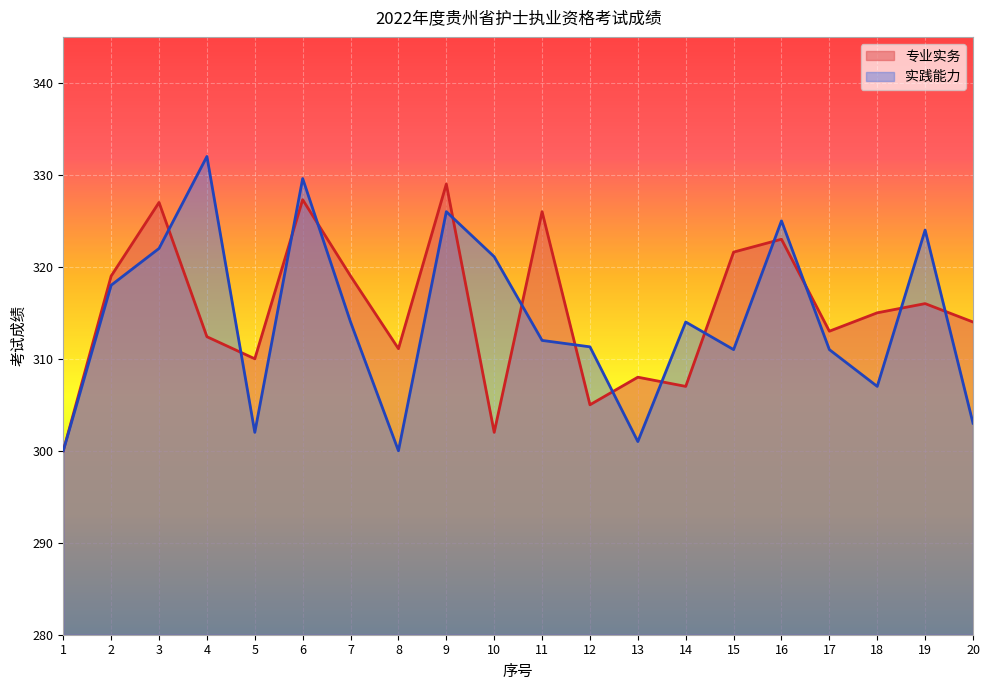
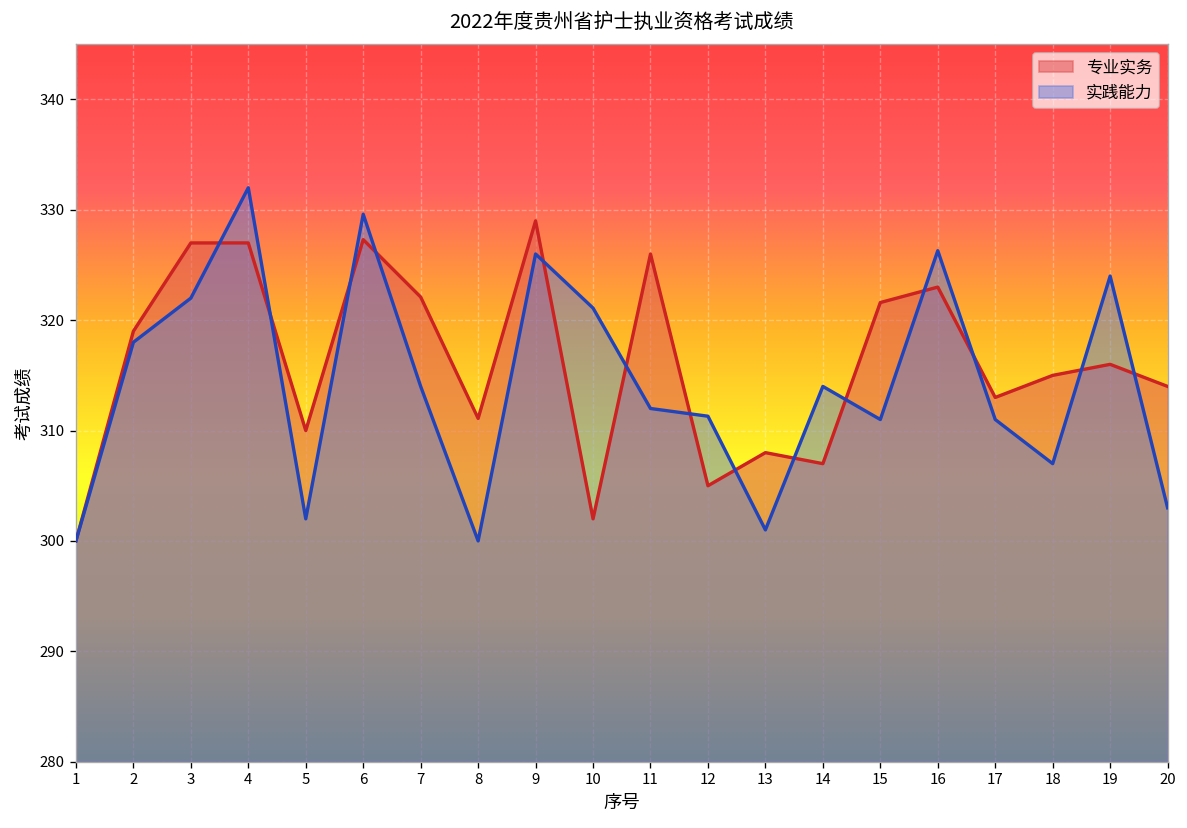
  {
    "专业实务": {
      "2": 319,
      "3": 327,
-     "4": 312,
+     "4": 327,
      "5": 310,
      "6": 327,
-     "7": 319,
+     "7": 322,
      "8": 311,
      "9": 329,
      "10": 302,
      "11": 326,
      "12": 305,
      "13": 308,
      "14": 307,
      "15": 322,
      "16": 323,
      "17": 313,
      "18": 315,
      "19": 316,
      "20": 314
    },
    "实践能力": {
      "2": 318,
      "3": 322,
      "4": 332,
      "5": 302,
      "6": 330,
      "7": 314,
      "8": 300,
      "9": 326,
      "10": 321,
      "11": 312,
      "12": 311,
      "13": 301,
      "14": 314,
      "15": 311,
-     "16": 325,
+     "16": 326,
      "17": 311,
      "18": 307,
      "19": 324,
      "20": 303
    }
  }
